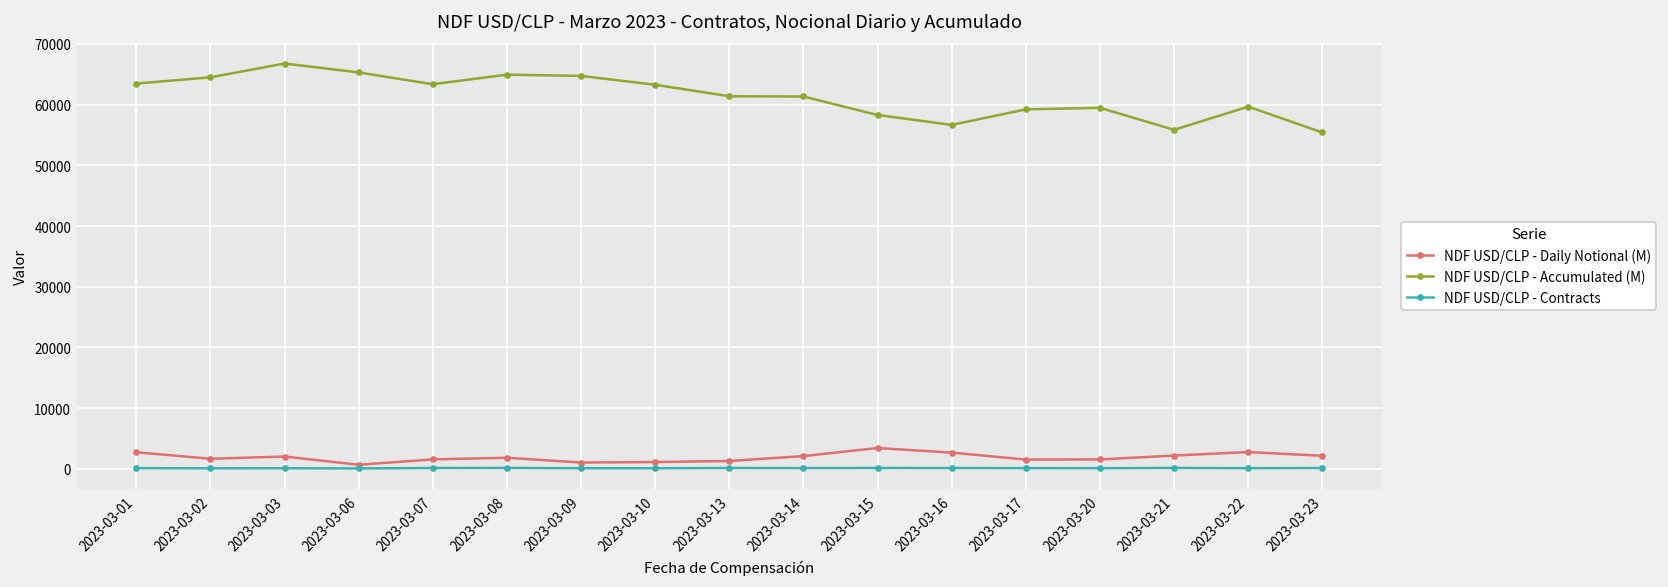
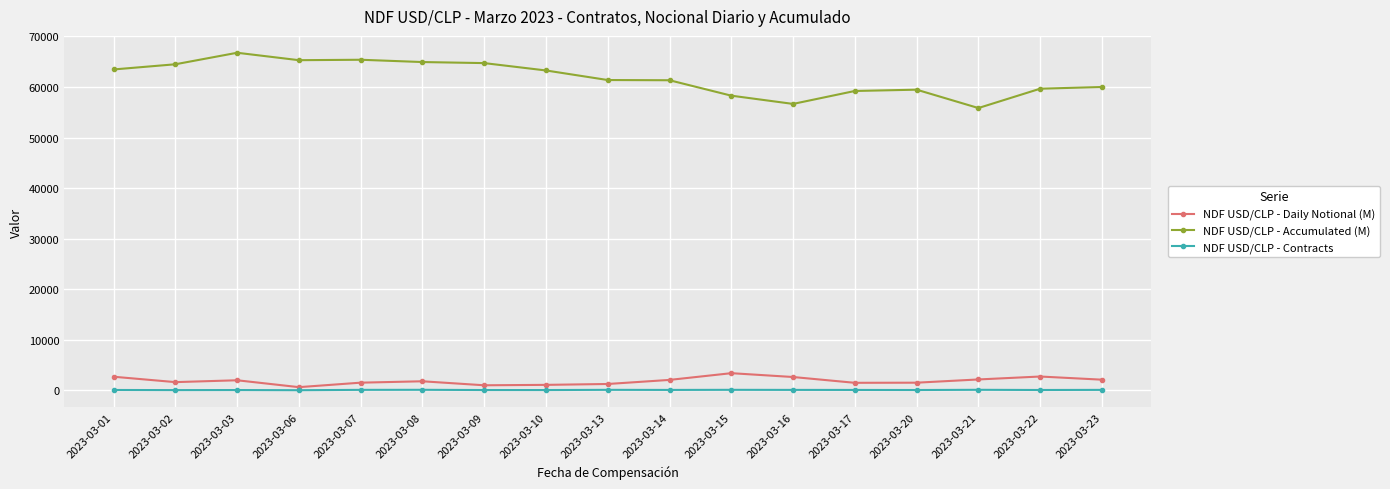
  {
    "NDF USD/CLP - Daily Notional (M)": {
      "2023-03-01": 3000,
      "2023-03-02": 2000,
      "2023-03-03": 2000,
      "2023-03-06": 1000,
      "2023-03-07": 2000,
      "2023-03-08": 2000,
      "2023-03-09": 1000,
      "2023-03-10": 1000,
      "2023-03-13": 1000,
      "2023-03-14": 2000,
      "2023-03-15": 3000,
      "2023-03-16": 3000,
      "2023-03-17": 2000,
      "2023-03-20": 2000,
      "2023-03-21": 2000,
      "2023-03-22": 3000,
      "2023-03-23": 2000
    },
    "NDF USD/CLP - Accumulated (M)": {
      "2023-03-01": 63000,
      "2023-03-02": 65000,
      "2023-03-03": 67000,
      "2023-03-06": 65000,
-     "2023-03-07": 63000,
+     "2023-03-07": 65000,
      "2023-03-08": 65000,
      "2023-03-09": 65000,
      "2023-03-10": 63000,
      "2023-03-13": 61000,
      "2023-03-14": 61000,
      "2023-03-15": 58000,
      "2023-03-16": 57000,
      "2023-03-17": 59000,
      "2023-03-20": 59000,
      "2023-03-21": 56000,
      "2023-03-22": 60000,
-     "2023-03-23": 55000
+     "2023-03-23": 60000
    },
    "NDF USD/CLP - Contracts": {
      "2023-03-01": 0,
      "2023-03-02": 0,
      "2023-03-03": 0,
      "2023-03-06": 0,
      "2023-03-07": 0,
      "2023-03-08": 0,
      "2023-03-09": 0,
      "2023-03-10": 0,
      "2023-03-13": 0,
      "2023-03-14": 0,
      "2023-03-15": 0,
      "2023-03-16": 0,
      "2023-03-17": 0,
      "2023-03-20": 0,
      "2023-03-21": 0,
      "2023-03-22": 0,
      "2023-03-23": 0
    }
  }
